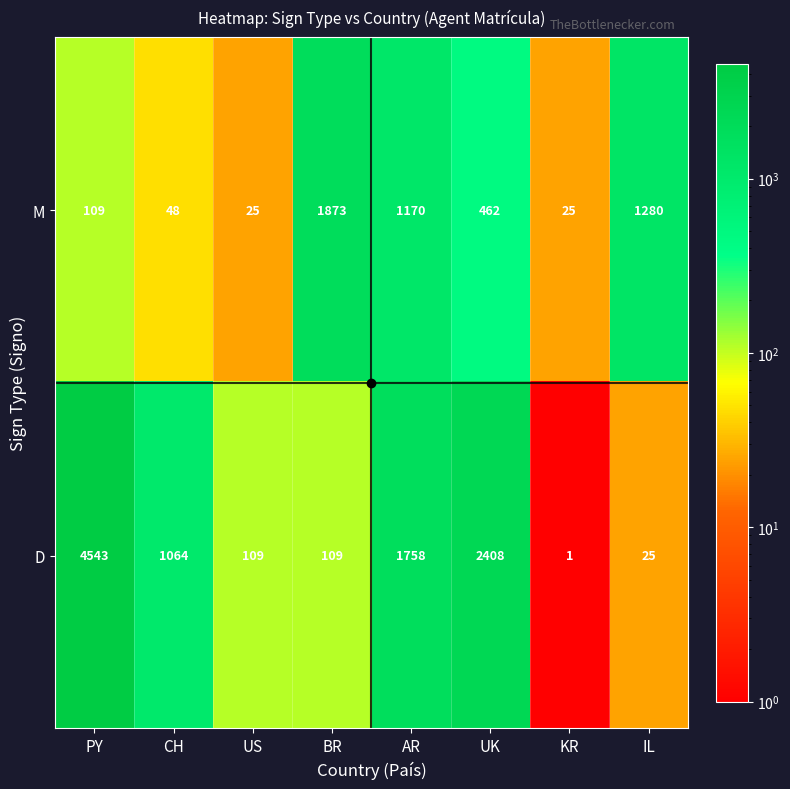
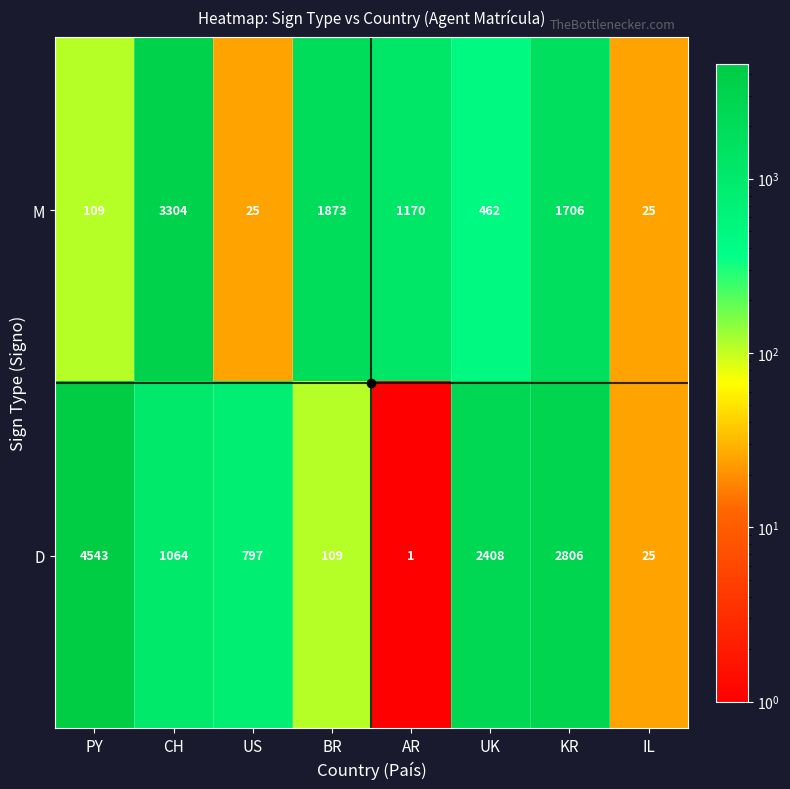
  {
    "M": {
      "PY": 109,
-     "CH": 48,
+     "CH": 3304,
      "US": 25,
      "BR": 1873,
      "AR": 1170,
      "UK": 462,
-     "KR": 25,
-     "IL": 1280
+     "KR": 1706,
+     "IL": 25
    },
    "D": {
      "PY": 4543,
      "CH": 1064,
-     "US": 109,
+     "US": 797,
      "BR": 109,
-     "AR": 1758,
+     "AR": 1,
      "UK": 2408,
-     "KR": 1,
+     "KR": 2806,
      "IL": 25
    }
  }
